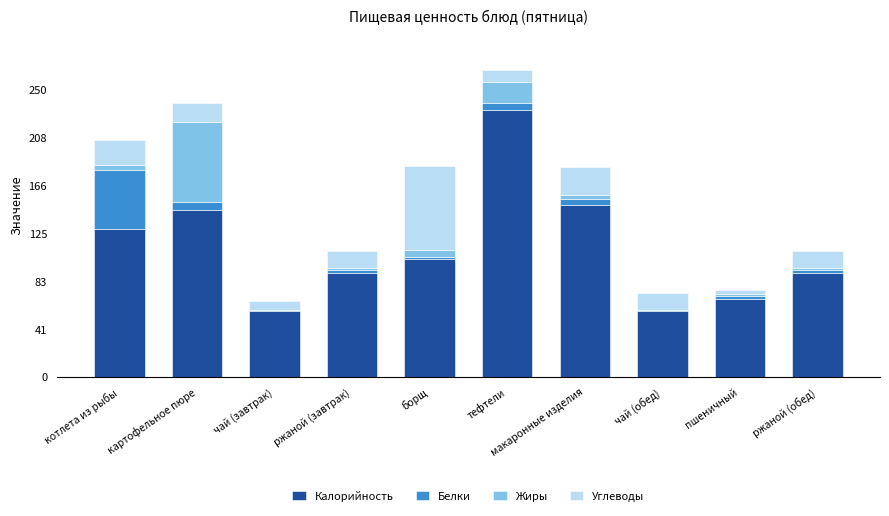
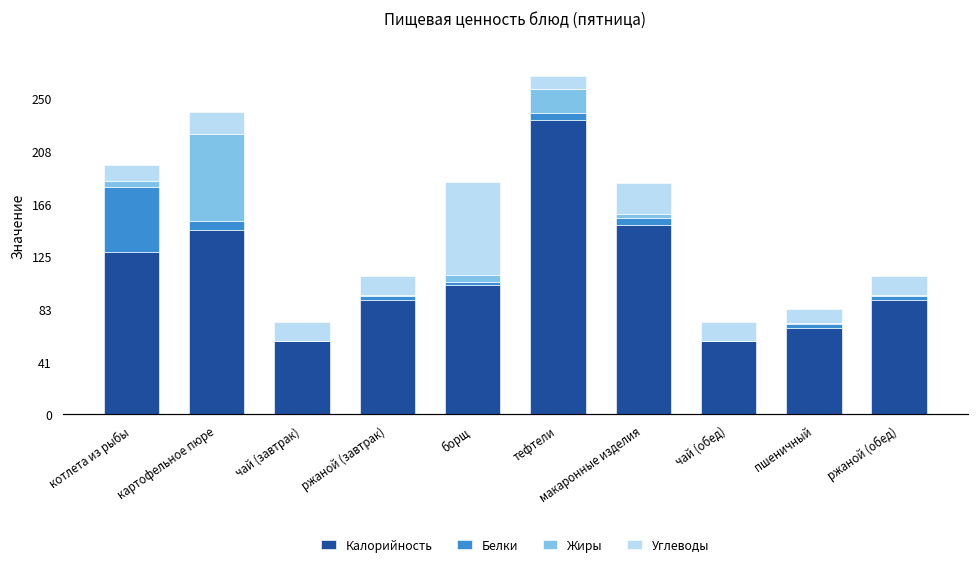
  {
    "Калорийность": {
      "котлета из рыбы": 129,
      "картофельное пюре": 146,
      "чай (завтрак)": 58,
      "ржаной (завтрак)": 91,
      "борщ": 103,
      "тефтели": 233,
      "макаронные изделия": 150,
      "чай (обед)": 58,
      "пшеничный": 69,
      "ржаной (обед)": 91
    },
    "Белки": {
      "котлета из рыбы": 52,
      "картофельное пюре": 7,
      "ржаной (завтрак)": 3,
      "борщ": 2,
      "тефтели": 5,
      "макаронные изделия": 5,
      "пшеничный": 3,
      "ржаной (обед)": 3
    },
    "Жиры": {
      "котлета из рыбы": 4,
      "картофельное пюре": 70,
      "борщ": 6,
      "тефтели": 19,
      "макаронные изделия": 4
    },
    "Углеводы": {
-     "котлета из рыбы": 22,
+     "котлета из рыбы": 13,
      "картофельное пюре": 17,
-     "чай (завтрак)": 8,
+     "чай (завтрак)": 15,
      "ржаной (завтрак)": 15,
      "борщ": 74,
      "тефтели": 10,
      "макаронные изделия": 24,
      "чай (обед)": 15,
-     "пшеничный": 4,
+     "пшеничный": 11,
      "ржаной (обед)": 15
    }
  }
